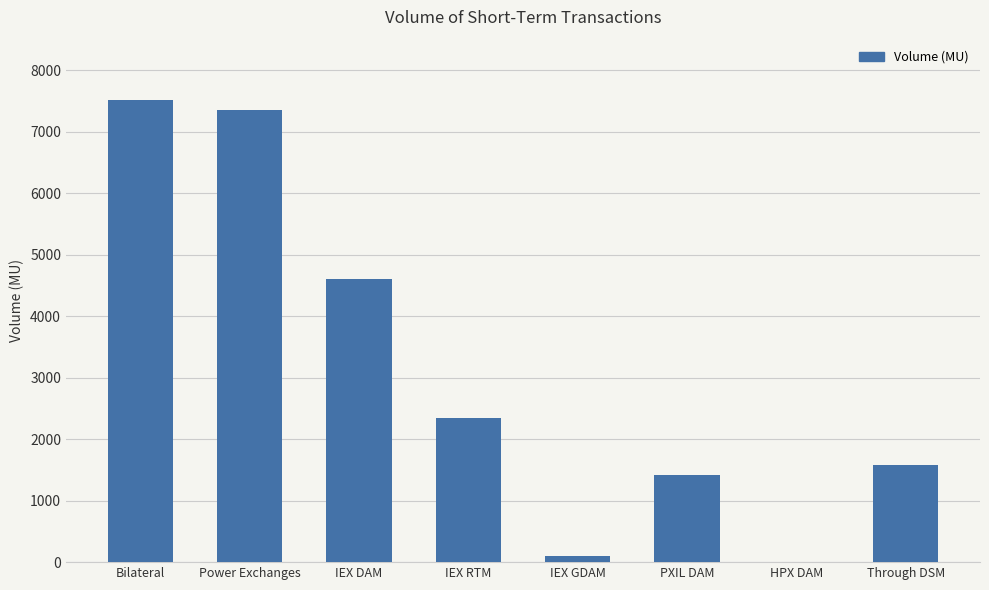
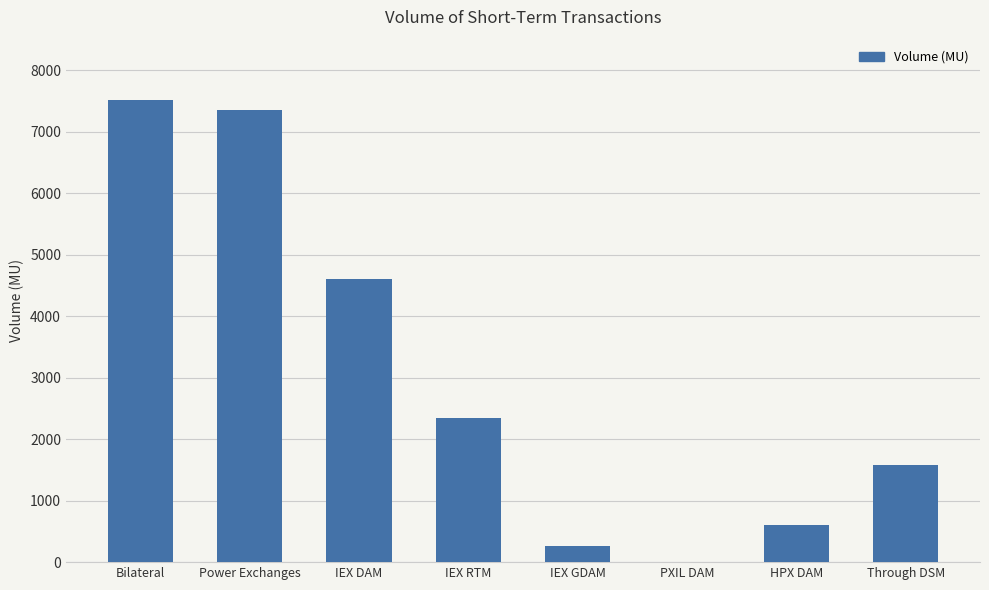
  {
    "Bilateral": 7500,
    "Power Exchanges": 7300,
    "IEX DAM": 4600,
    "IEX RTM": 2300,
-   "IEX GDAM": 100,
-   "PXIL DAM": 1400,
-   "HPX DAM": 0,
+   "IEX GDAM": 300,
+   "PXIL DAM": 0,
+   "HPX DAM": 600,
    "Through DSM": 1600
  }
